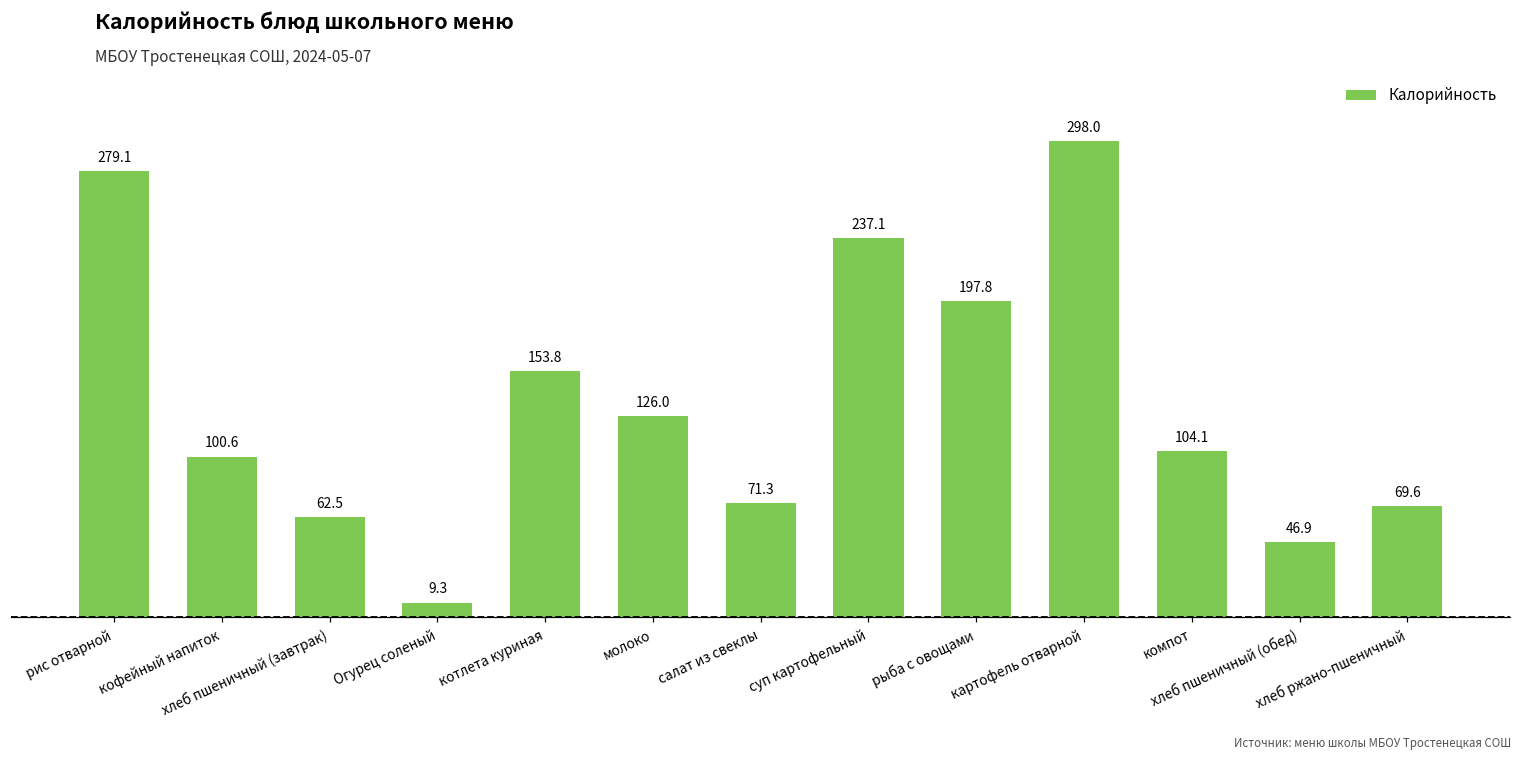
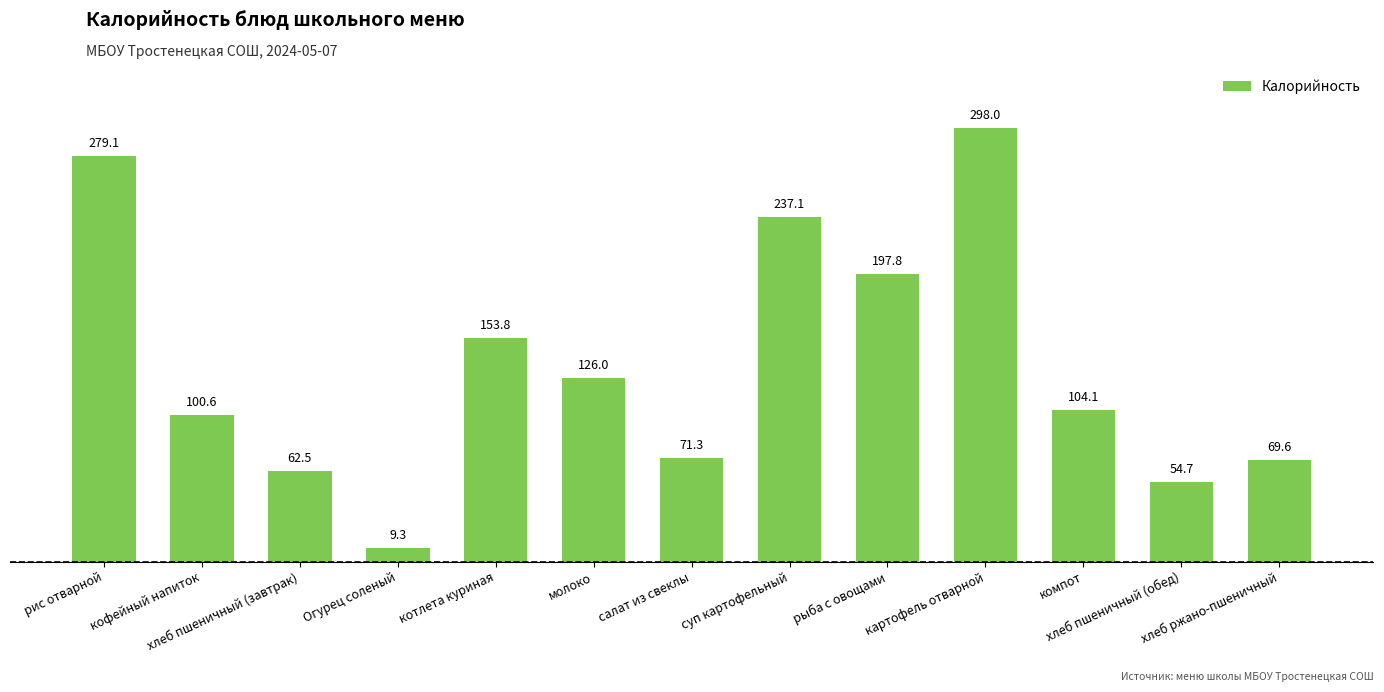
  {
    "рис отварной": 279.1,
    "кофейный напиток": 100.6,
    "хлеб пшеничный (завтрак)": 62.5,
    "Огурец соленый": 9.3,
    "котлета куриная": 153.8,
    "молоко": 126.0,
    "салат из свеклы": 71.3,
    "суп картофельный": 237.1,
    "рыба с овощами": 197.8,
    "картофель отварной": 298.0,
    "компот": 104.1,
-   "хлеб пшеничный (обед)": 46.9,
+   "хлеб пшеничный (обед)": 54.7,
    "хлеб ржано-пшеничный": 69.6
  }
